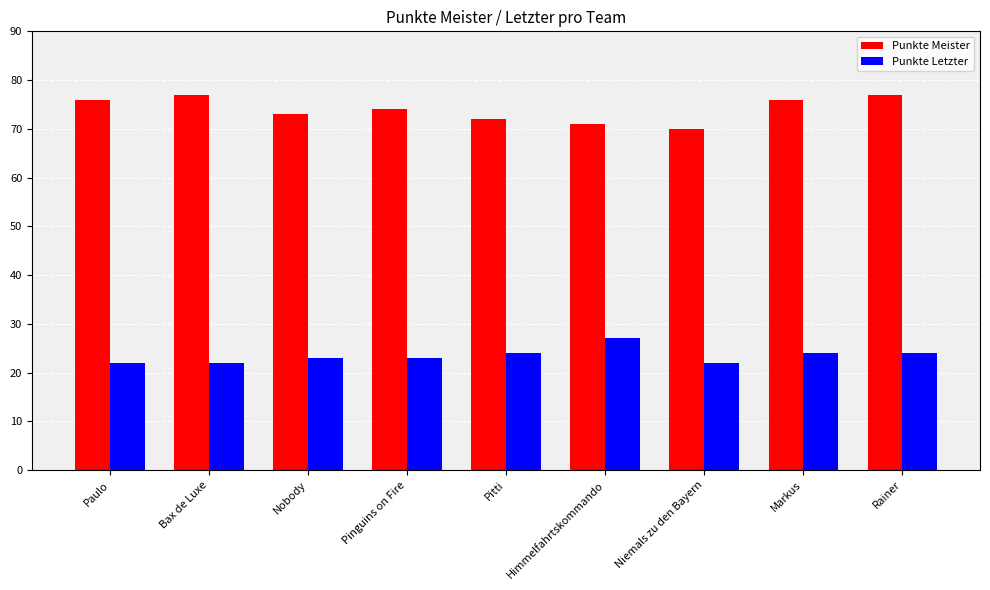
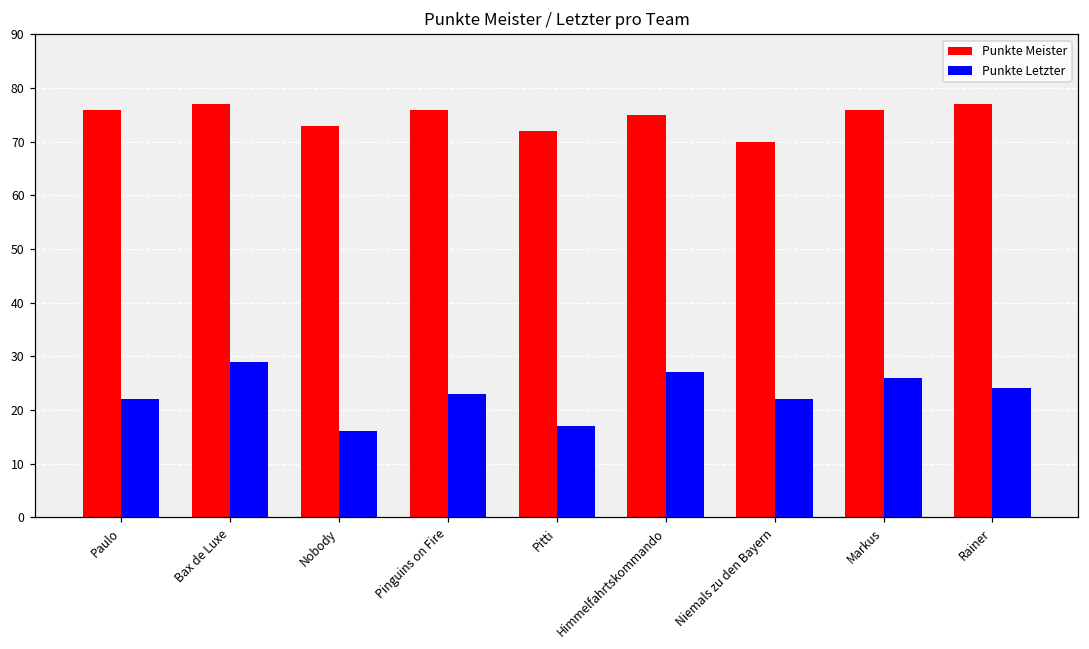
  {
    "Punkte Meister": {
      "Paulo": 76,
      "Bax de Luxe": 77,
      "Nobody": 73,
-     "Pinguins on Fire": 74,
+     "Pinguins on Fire": 76,
      "Pitti": 72,
-     "Himmelfahrtskommando": 71,
+     "Himmelfahrtskommando": 75,
      "Niemals zu den Bayern": 70,
      "Markus": 76,
      "Rainer": 77
    },
    "Punkte Letzter": {
      "Paulo": 22,
-     "Bax de Luxe": 22,
-     "Nobody": 23,
+     "Bax de Luxe": 29,
+     "Nobody": 16,
      "Pinguins on Fire": 23,
-     "Pitti": 24,
+     "Pitti": 17,
      "Himmelfahrtskommando": 27,
      "Niemals zu den Bayern": 22,
-     "Markus": 24,
+     "Markus": 26,
      "Rainer": 24
    }
  }
